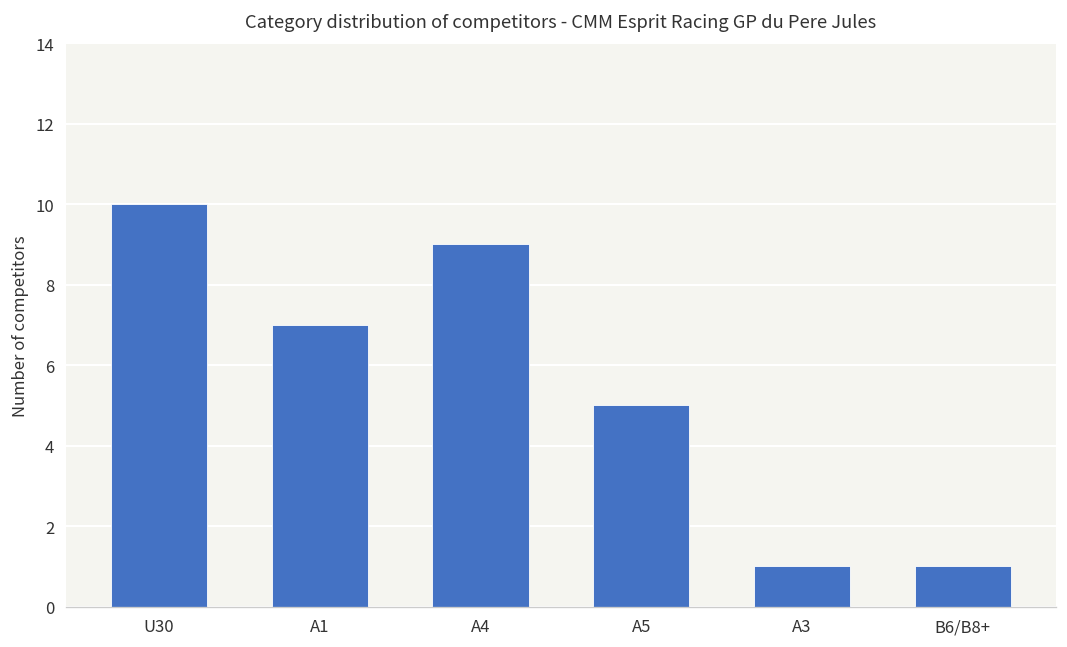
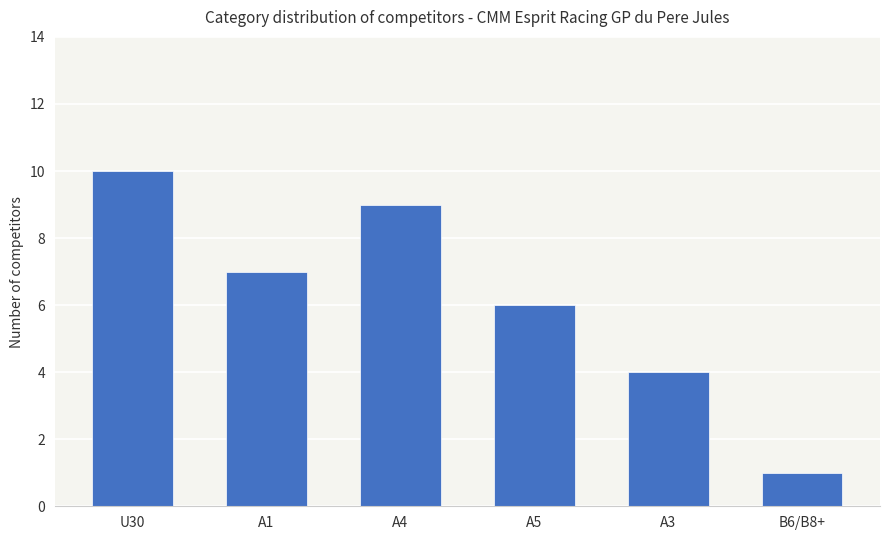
  {
    "U30": 10,
    "A1": 7,
    "A4": 9,
-   "A5": 5,
-   "A3": 1,
+   "A5": 6,
+   "A3": 4,
    "B6/B8+": 1
  }
